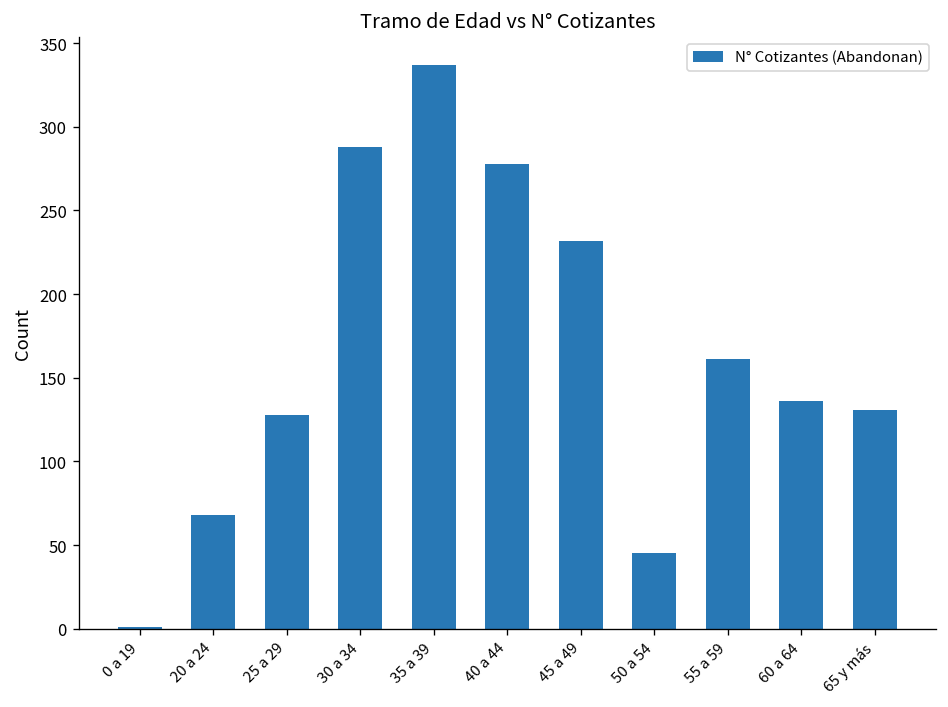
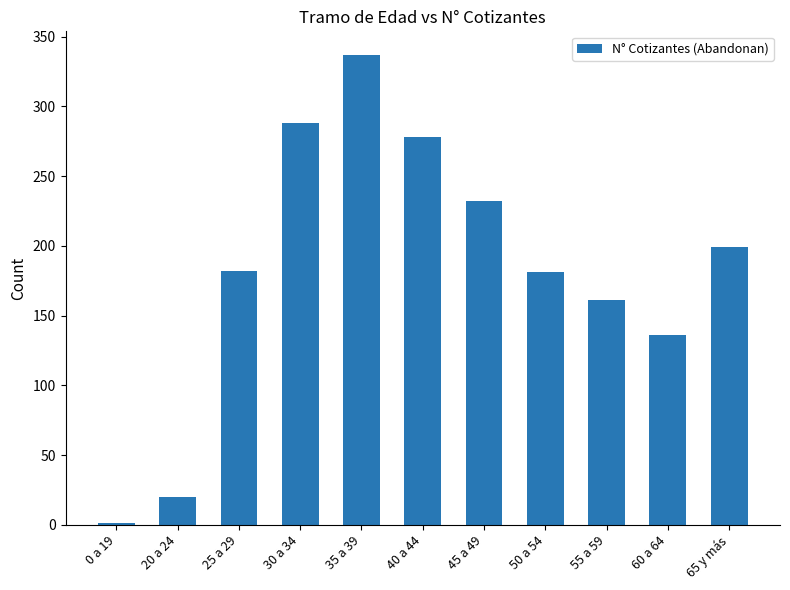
  {
-   "20 a 24": 68,
-   "25 a 29": 128,
+   "20 a 24": 20,
+   "25 a 29": 182,
    "30 a 34": 288,
    "35 a 39": 337,
    "40 a 44": 278,
    "45 a 49": 232,
-   "50 a 54": 45,
+   "50 a 54": 181,
    "55 a 59": 161,
    "60 a 64": 136,
-   "65 y más": 131
+   "65 y más": 199
  }
